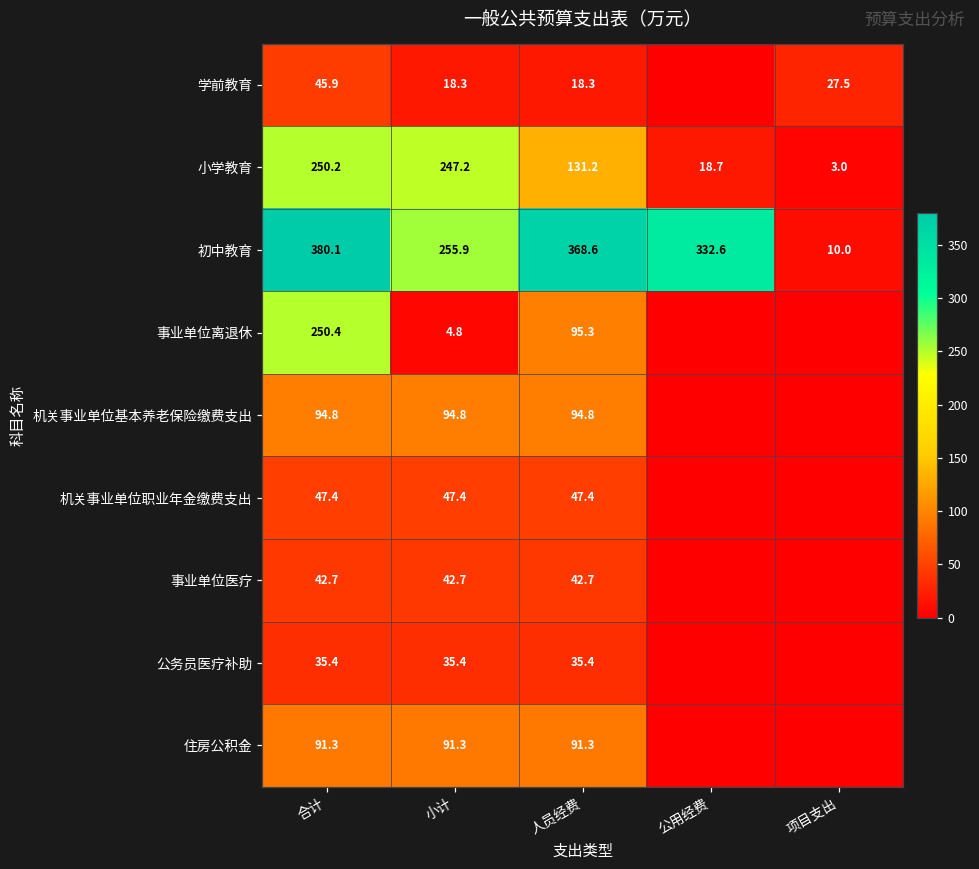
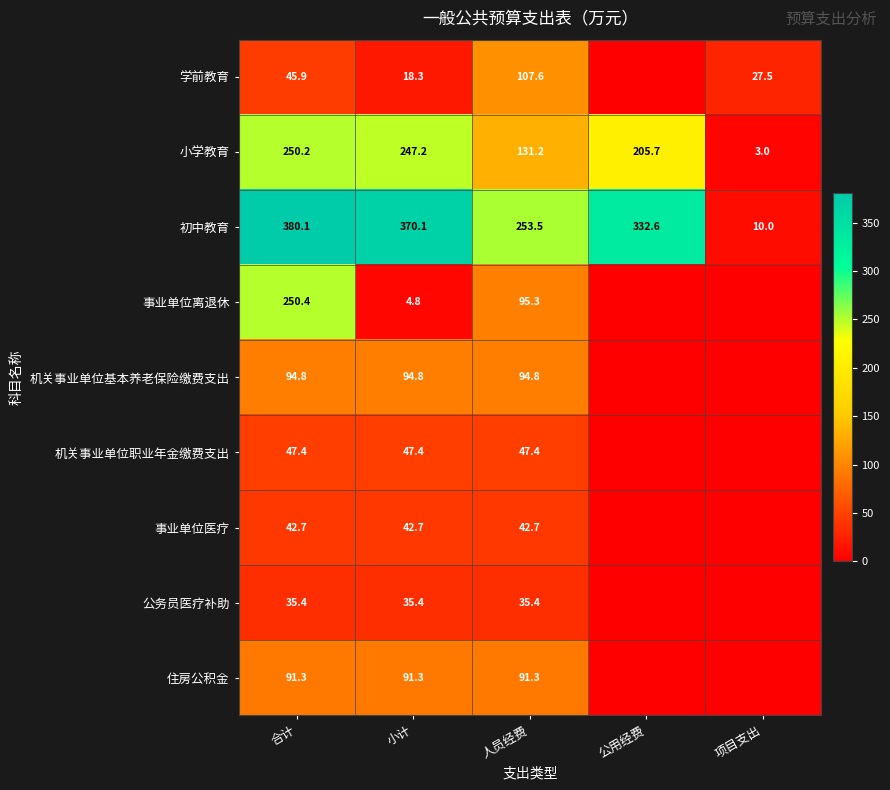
  {
    "学前教育": {
      "合计": 45.9,
      "小计": 18.3,
-     "人员经费": 18.3,
+     "人员经费": 107.6,
      "项目支出": 27.5
    },
    "小学教育": {
      "合计": 250.2,
      "小计": 247.2,
      "人员经费": 131.2,
-     "公用经费": 18.7,
+     "公用经费": 205.7,
      "项目支出": 3.0
    },
    "初中教育": {
      "合计": 380.1,
-     "小计": 255.9,
-     "人员经费": 368.6,
+     "小计": 370.1,
+     "人员经费": 253.5,
      "公用经费": 332.6,
      "项目支出": 10.0
    },
    "事业单位离退休": {
      "合计": 250.4,
      "小计": 4.8,
      "人员经费": 95.3
    },
    "机关事业单位基本养老保险缴费支出": {
      "合计": 94.8,
      "小计": 94.8,
      "人员经费": 94.8
    },
    "机关事业单位职业年金缴费支出": {
      "合计": 47.4,
      "小计": 47.4,
      "人员经费": 47.4
    },
    "事业单位医疗": {
      "合计": 42.7,
      "小计": 42.7,
      "人员经费": 42.7
    },
    "公务员医疗补助": {
      "合计": 35.4,
      "小计": 35.4,
      "人员经费": 35.4
    },
    "住房公积金": {
      "合计": 91.3,
      "小计": 91.3,
      "人员经费": 91.3
    }
  }
